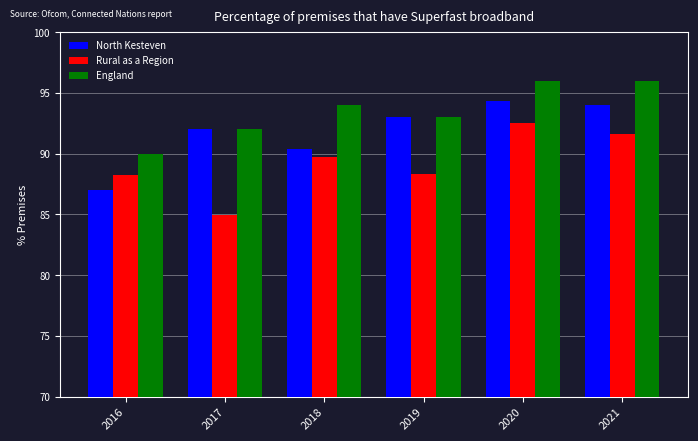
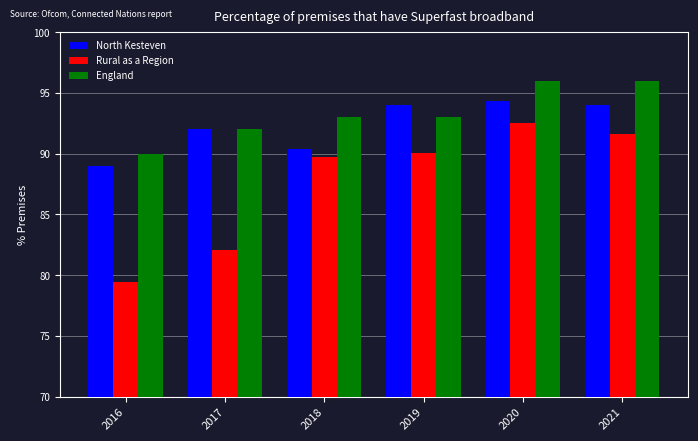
  {
    "North Kesteven": {
-     "2016": 87,
+     "2016": 89,
      "2017": 92,
      "2018": 90.4,
-     "2019": 93,
+     "2019": 94,
      "2020": 94.3,
      "2021": 94
    },
    "Rural as a Region": {
-     "2016": 88.3,
-     "2017": 85.0,
+     "2016": 79.5,
+     "2017": 82.1,
      "2018": 89.7,
-     "2019": 88.4,
+     "2019": 90.1,
      "2020": 92.6,
      "2021": 91.6
    },
    "England": {
      "2016": 90,
      "2017": 92,
-     "2018": 94,
+     "2018": 93,
      "2019": 93,
      "2020": 96,
      "2021": 96
    }
  }
